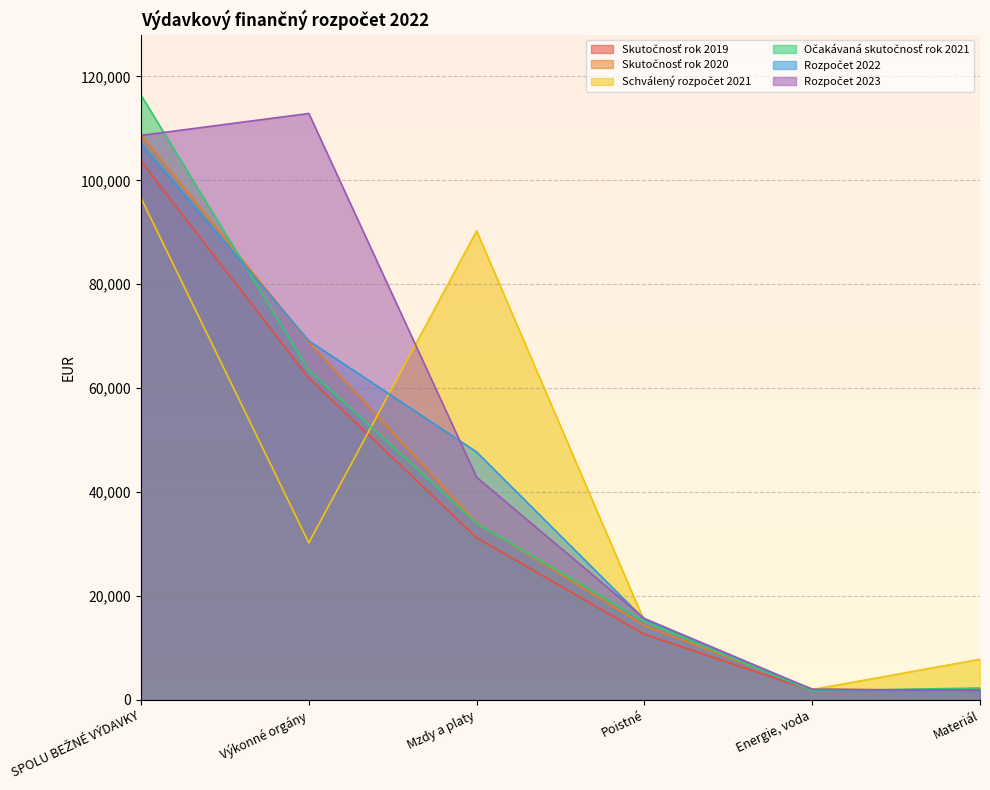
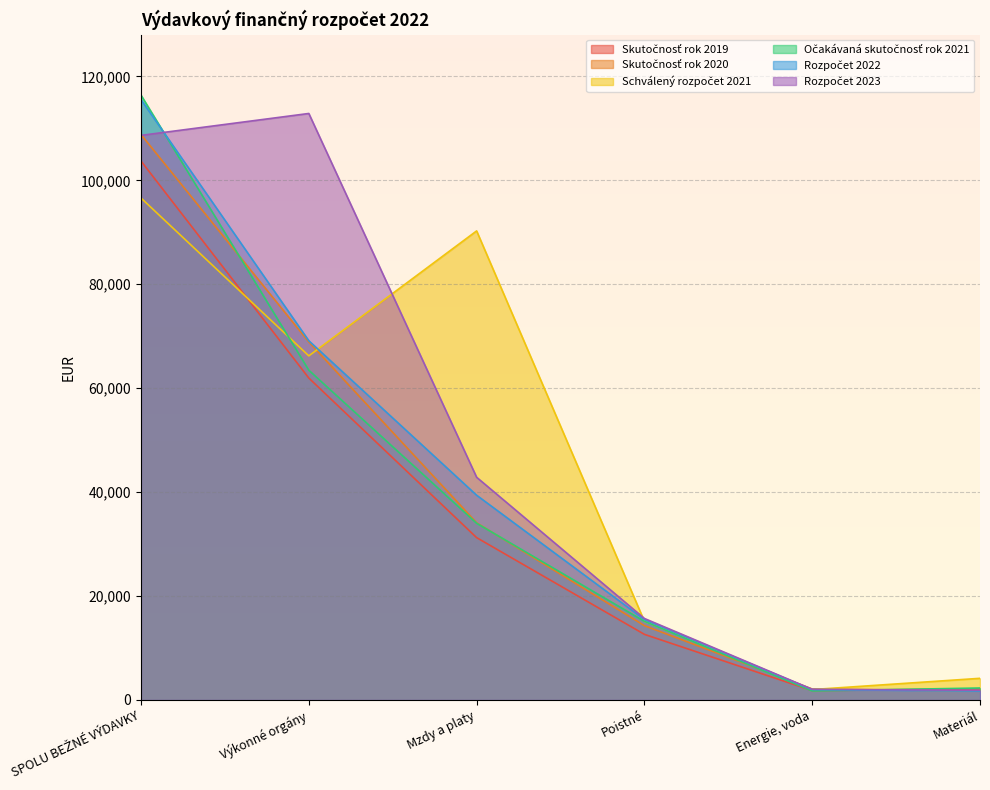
  {
    "Schválený rozpočet 2021": {
      "SPOLU BEŽNÉ VÝDAVKY": "97,000",
-     "Výkonné orgány": "30,000",
+     "Výkonné orgány": "66,000",
      "Mzdy a platy": "90,000",
-     "Materiál": "8,000"
+     "Materiál": "4,000"
    },
    "Očakávaná skutočnosť rok 2021": {
      "SPOLU BEŽNÉ VÝDAVKY": "116,000",
      "Výkonné orgány": "63,000"
    },
    "Rozpočet 2022": {
-     "SPOLU BEŽNÉ VÝDAVKY": "107,000",
-     "Mzdy a platy": "48,000"
+     "SPOLU BEŽNÉ VÝDAVKY": "116,000",
+     "Mzdy a platy": "39,000"
    },
    "Rozpočet 2023": {
      "Výkonné orgány": "113,000",
      "Mzdy a platy": "43,000"
    }
  }
